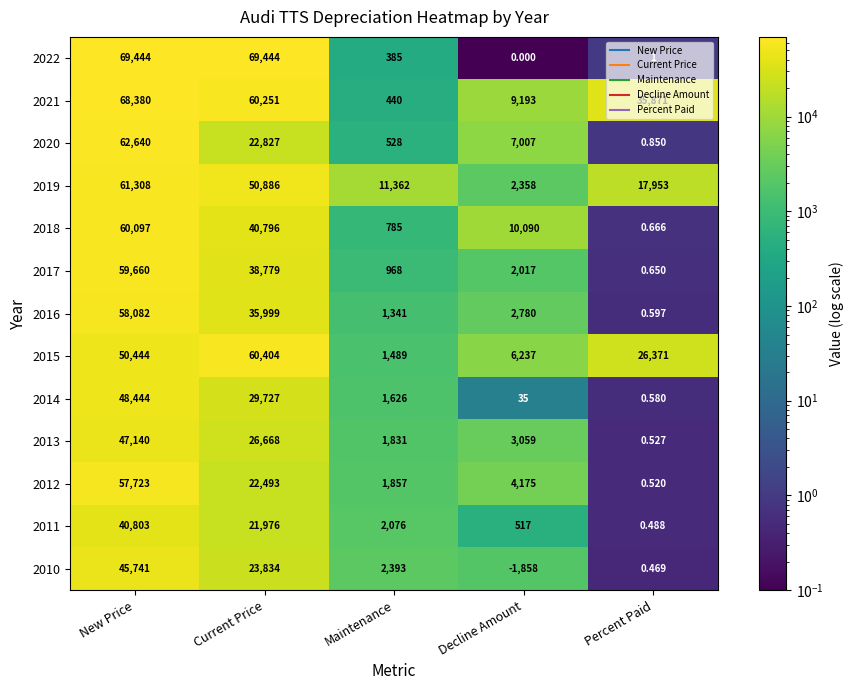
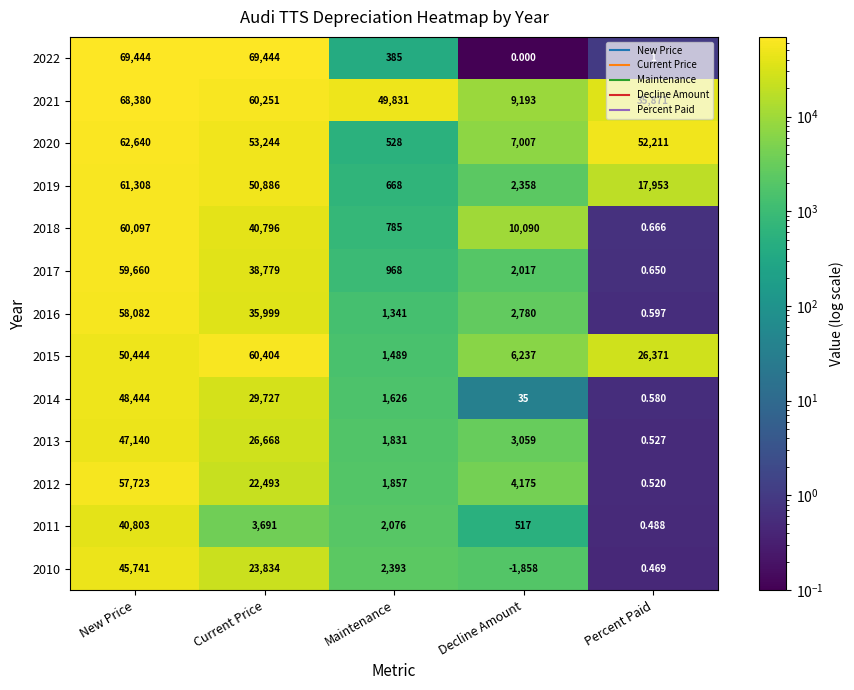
  {
    "2022": {
      "New Price": "69,444",
      "Current Price": "69,444",
      "Maintenance": "385",
      "Decline Amount": "0.000"
    },
    "2021": {
      "New Price": "68,380",
      "Current Price": "60,251",
-     "Maintenance": "440",
+     "Maintenance": "49,831",
      "Decline Amount": "9,193"
    },
    "2020": {
      "New Price": "62,640",
-     "Current Price": "22,827",
+     "Current Price": "53,244",
      "Maintenance": "528",
      "Decline Amount": "7,007",
-     "Percent Paid": "0.850"
+     "Percent Paid": "52,211"
    },
    "2019": {
      "New Price": "61,308",
      "Current Price": "50,886",
-     "Maintenance": "11,362",
+     "Maintenance": "668",
      "Decline Amount": "2,358",
      "Percent Paid": "17,953"
    },
    "2018": {
      "New Price": "60,097",
      "Current Price": "40,796",
      "Maintenance": "785",
      "Decline Amount": "10,090",
      "Percent Paid": "0.666"
    },
    "2017": {
      "New Price": "59,660",
      "Current Price": "38,779",
      "Maintenance": "968",
      "Decline Amount": "2,017",
      "Percent Paid": "0.650"
    },
    "2016": {
      "New Price": "58,082",
      "Current Price": "35,999",
      "Maintenance": "1,341",
      "Decline Amount": "2,780",
      "Percent Paid": "0.597"
    },
    "2015": {
      "New Price": "50,444",
      "Current Price": "60,404",
      "Maintenance": "1,489",
      "Decline Amount": "6,237",
      "Percent Paid": "26,371"
    },
    "2014": {
      "New Price": "48,444",
      "Current Price": "29,727",
      "Maintenance": "1,626",
      "Decline Amount": "35",
      "Percent Paid": "0.580"
    },
    "2013": {
      "New Price": "47,140",
      "Current Price": "26,668",
      "Maintenance": "1,831",
      "Decline Amount": "3,059",
      "Percent Paid": "0.527"
    },
    "2012": {
      "New Price": "57,723",
      "Current Price": "22,493",
      "Maintenance": "1,857",
      "Decline Amount": "4,175",
      "Percent Paid": "0.520"
    },
    "2011": {
      "New Price": "40,803",
-     "Current Price": "21,976",
+     "Current Price": "3,691",
      "Maintenance": "2,076",
      "Decline Amount": "517",
      "Percent Paid": "0.488"
    },
    "2010": {
      "New Price": "45,741",
      "Current Price": "23,834",
      "Maintenance": "2,393",
      "Decline Amount": "-1,858",
      "Percent Paid": "0.469"
    }
  }
